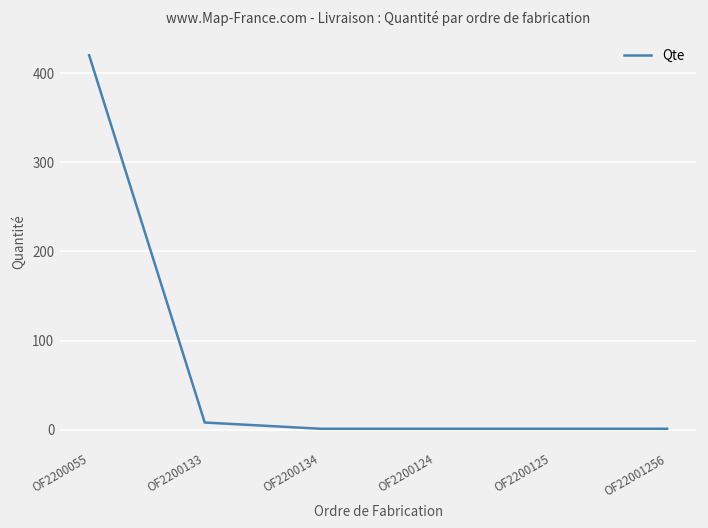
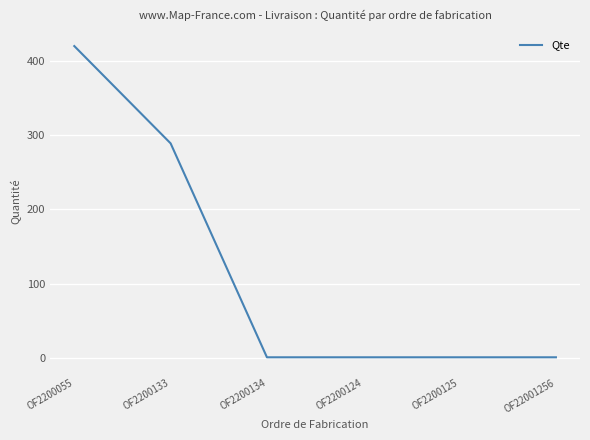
  {
    "OF2200055": 420,
-   "OF2200133": 10,
+   "OF2200133": 290,
    "OF2200134": 0,
    "OF2200124": 0,
    "OF2200125": 0,
    "OF22001256": 0
  }
